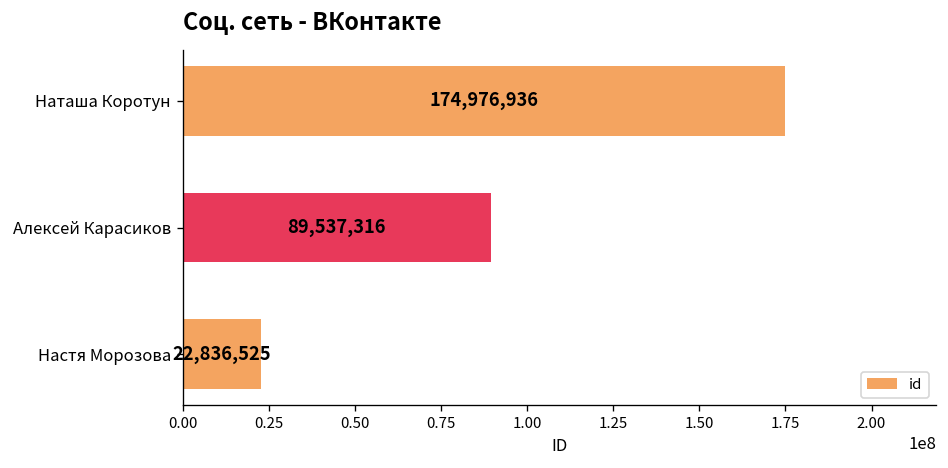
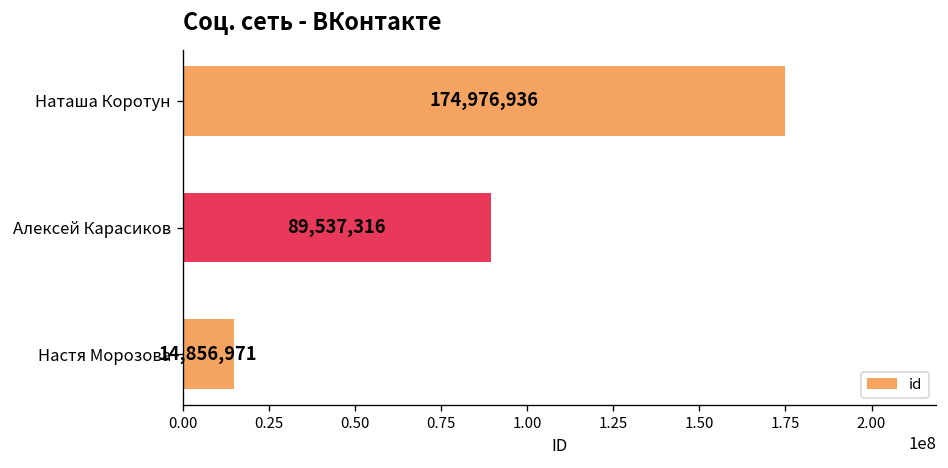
  {
    "Наташа Коротун": "174,976,936",
    "Алексей Карасиков": "89,537,316",
-   "Настя Морозова": "22,836,525"
+   "Настя Морозова": "14,856,971"
  }
